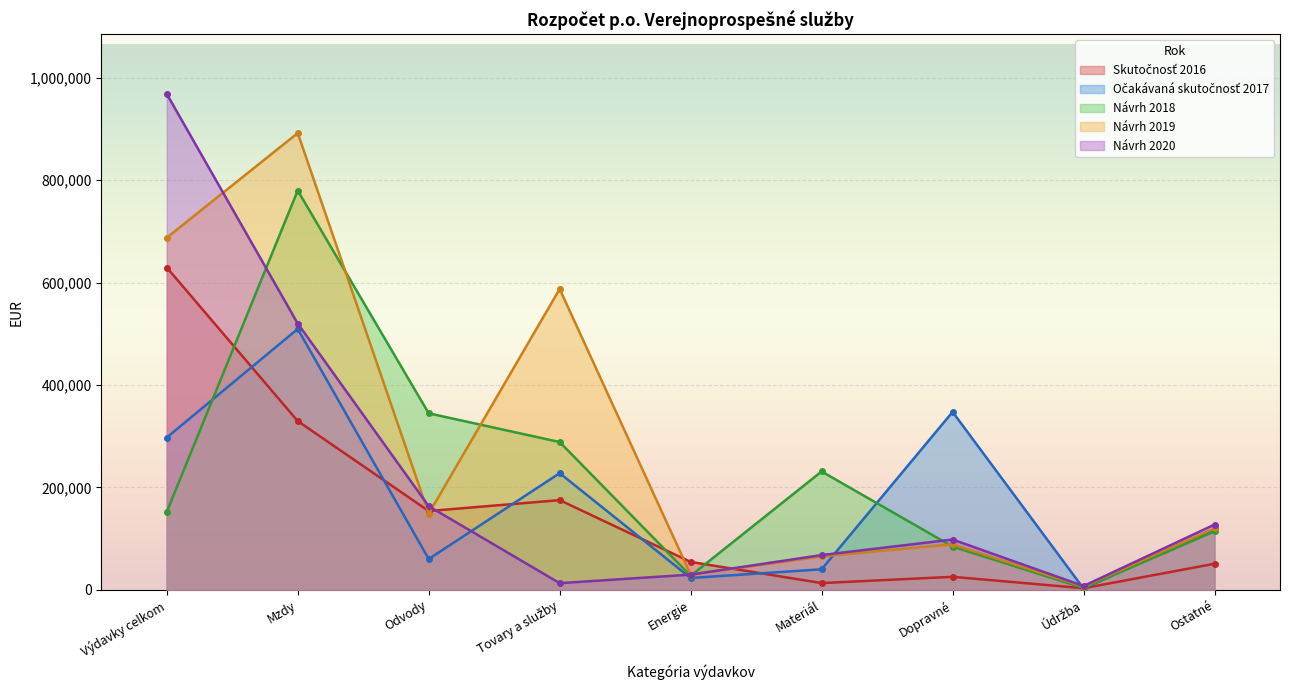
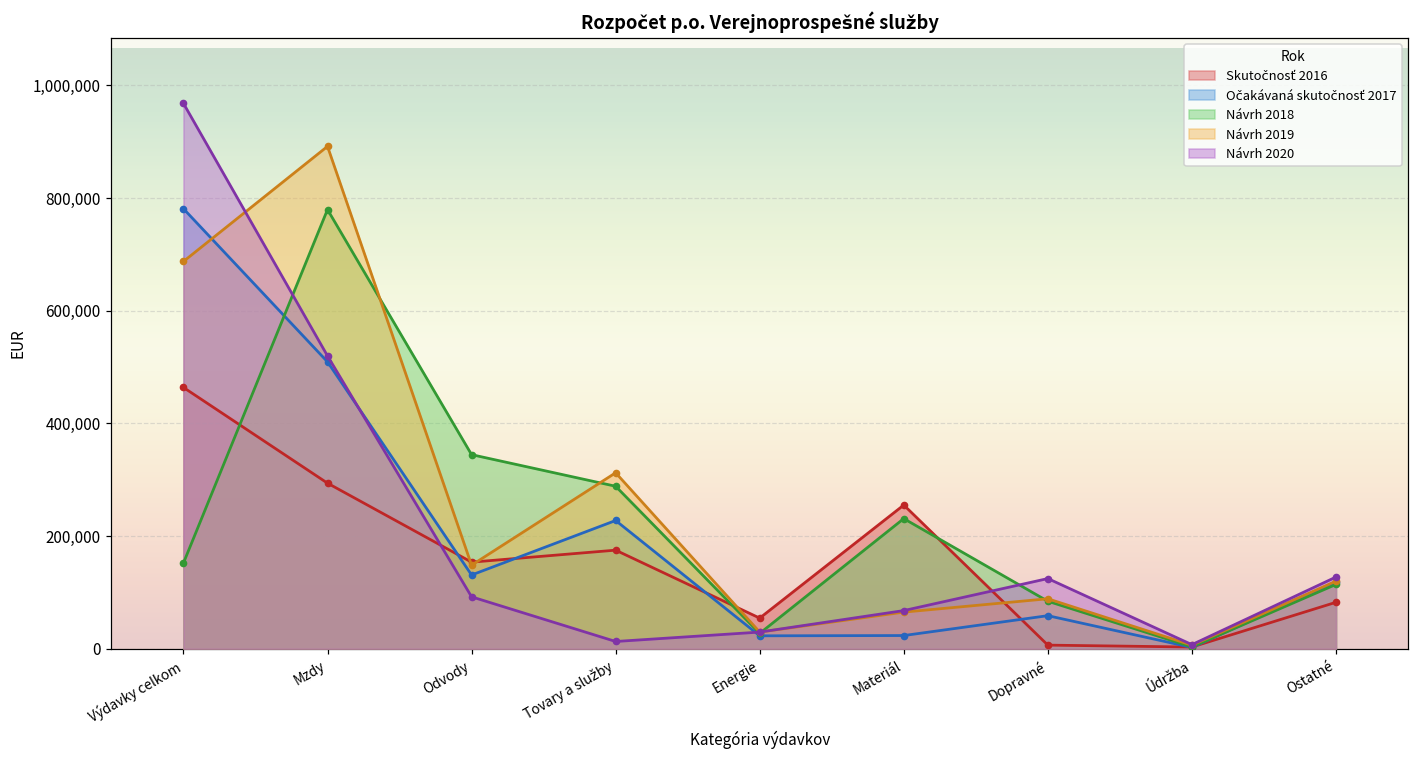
  {
    "Skutočnosť 2016": {
-     "Výdavky celkom": "630,000",
-     "Mzdy": "330,000",
+     "Výdavky celkom": "460,000",
+     "Mzdy": "290,000",
      "Odvody": "150,000",
      "Tovary a služby": "180,000",
      "Energie": "50,000",
-     "Materiál": "10,000",
-     "Dopravné": "30,000",
-     "Ostatné": "50,000"
+     "Materiál": "260,000",
+     "Dopravné": "10,000",
+     "Ostatné": "80,000"
    },
    "Očakávaná skutočnosť 2017": {
-     "Výdavky celkom": "300,000",
+     "Výdavky celkom": "780,000",
      "Mzdy": "510,000",
-     "Odvody": "60,000",
+     "Odvody": "130,000",
      "Tovary a služby": "230,000",
-     "Materiál": "40,000",
-     "Dopravné": "350,000"
+     "Materiál": "20,000",
+     "Dopravné": "60,000"
    },
    "Návrh 2018": {
      "Výdavky celkom": "150,000",
      "Mzdy": "780,000",
      "Odvody": "340,000",
      "Tovary a služby": "290,000",
      "Materiál": "230,000"
    },
    "Návrh 2019": {
      "Výdavky celkom": "690,000",
      "Mzdy": "890,000",
      "Odvody": "150,000",
-     "Tovary a služby": "590,000"
+     "Tovary a služby": "310,000"
    },
    "Návrh 2020": {
      "Výdavky celkom": "970,000",
      "Mzdy": "520,000",
-     "Odvody": "160,000",
+     "Odvody": "90,000",
      "Tovary a služby": "10,000",
-     "Dopravné": "100,000",
+     "Dopravné": "120,000",
      "Ostatné": "130,000"
    }
  }
